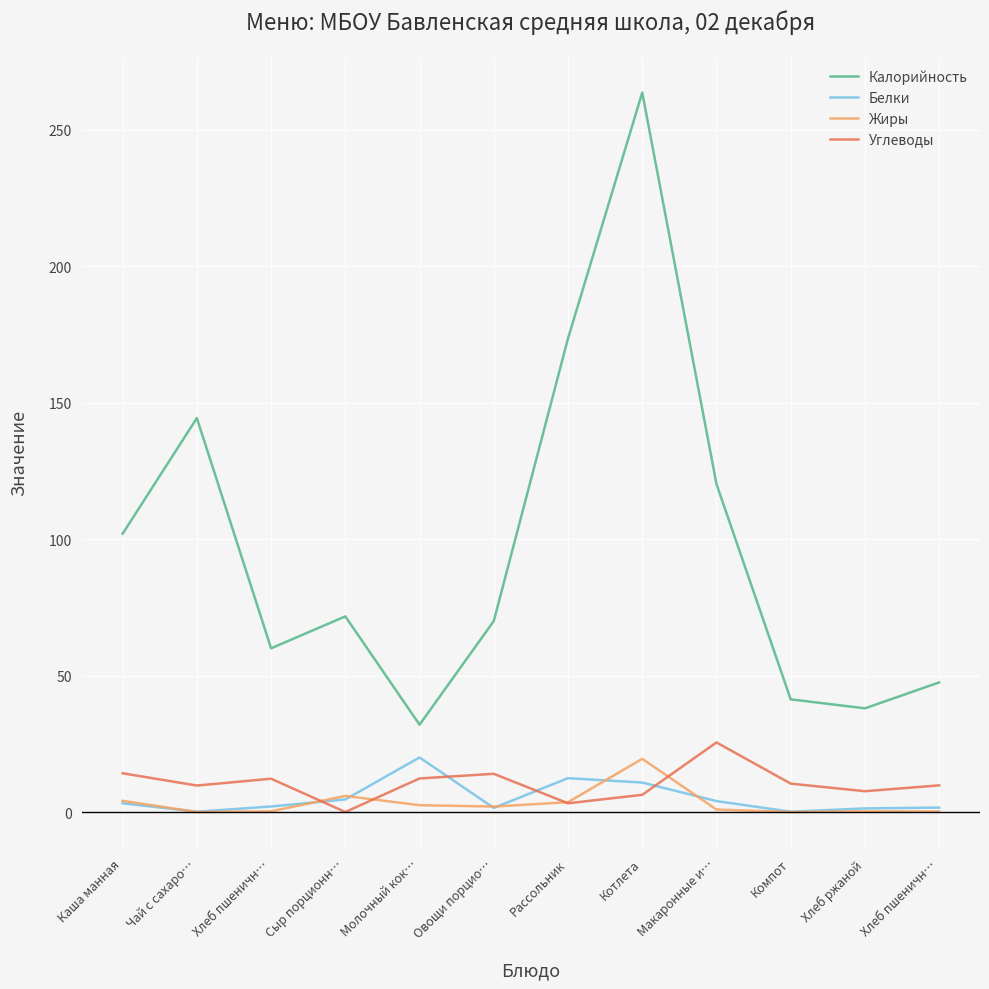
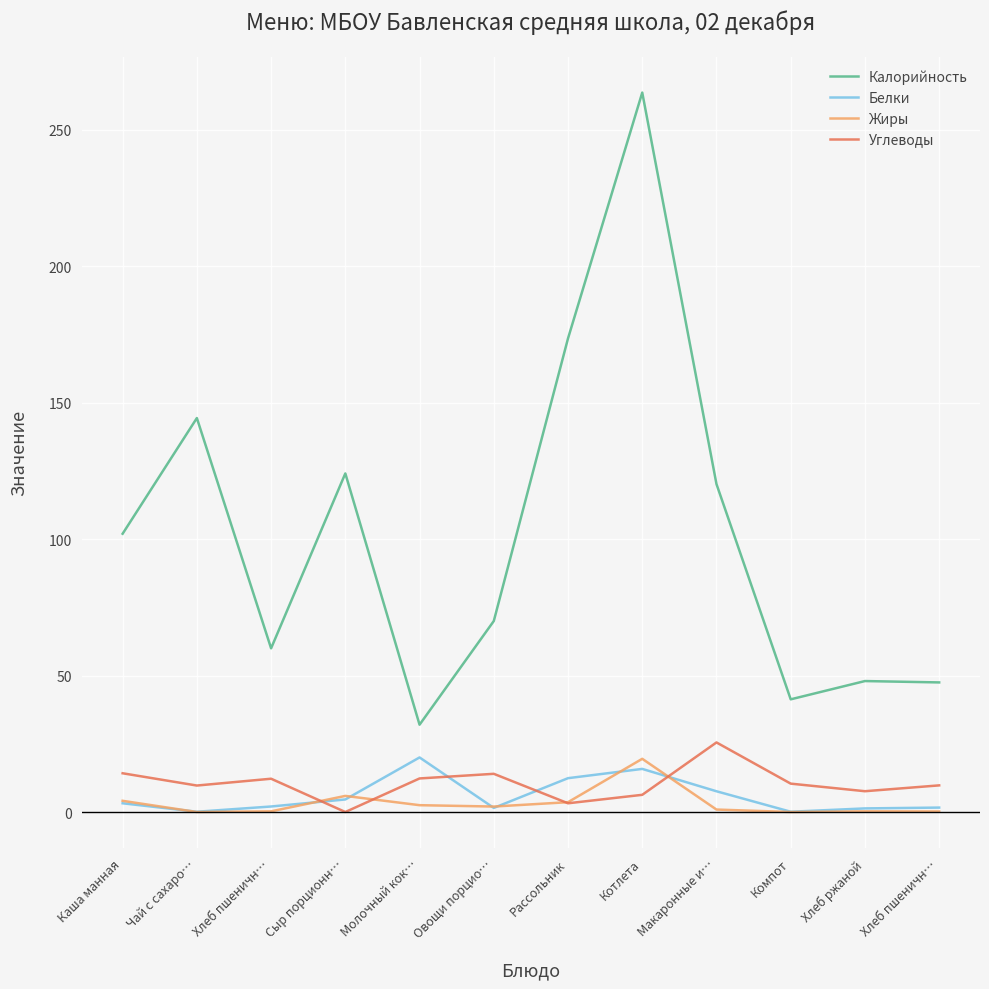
  {
    "Калорийность": {
      "Каша манная": 102,
      "Чай с сахаро…": 144,
-     "Сыр порционн…": 72,
+     "Сыр порционн…": 124,
      "Молочный кок…": 32,
      "Овощи порцио…": 70,
      "Рассольник": 174,
      "Котлета": 264,
      "Макаронные и…": 120,
      "Компот": 41,
-     "Хлеб ржаной": 38
+     "Хлеб ржаной": 48
    },
    "Белки": {
      "Сыр порционн…": 5,
      "Молочный кок…": 20,
      "Рассольник": 12,
-     "Котлета": 11,
-     "Макаронные и…": 4,
+     "Котлета": 16,
+     "Макаронные и…": 8,
      "Хлеб ржаной": 1
    }
  }
